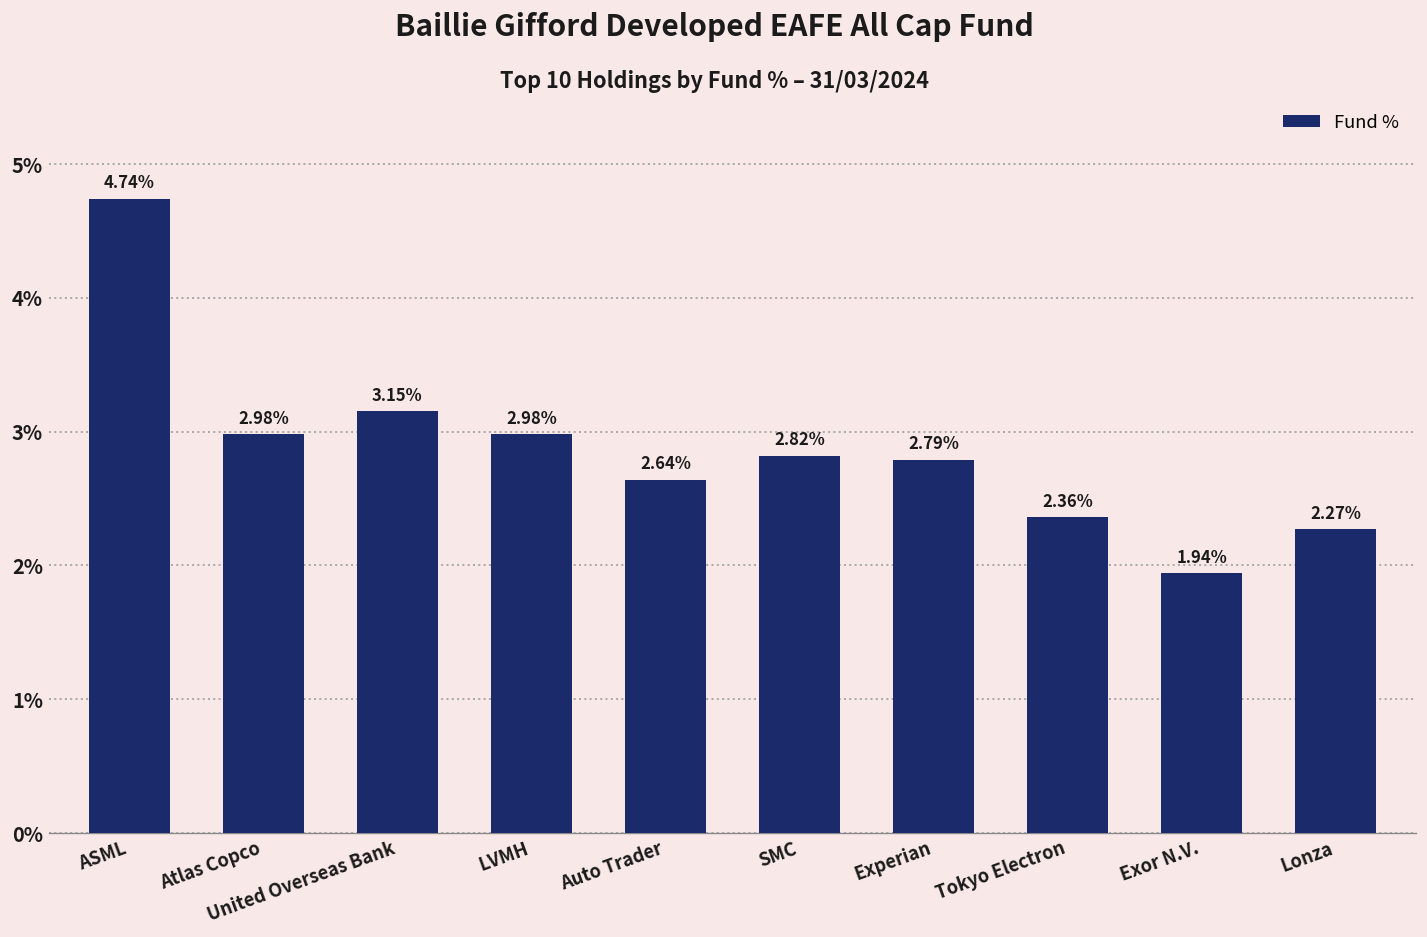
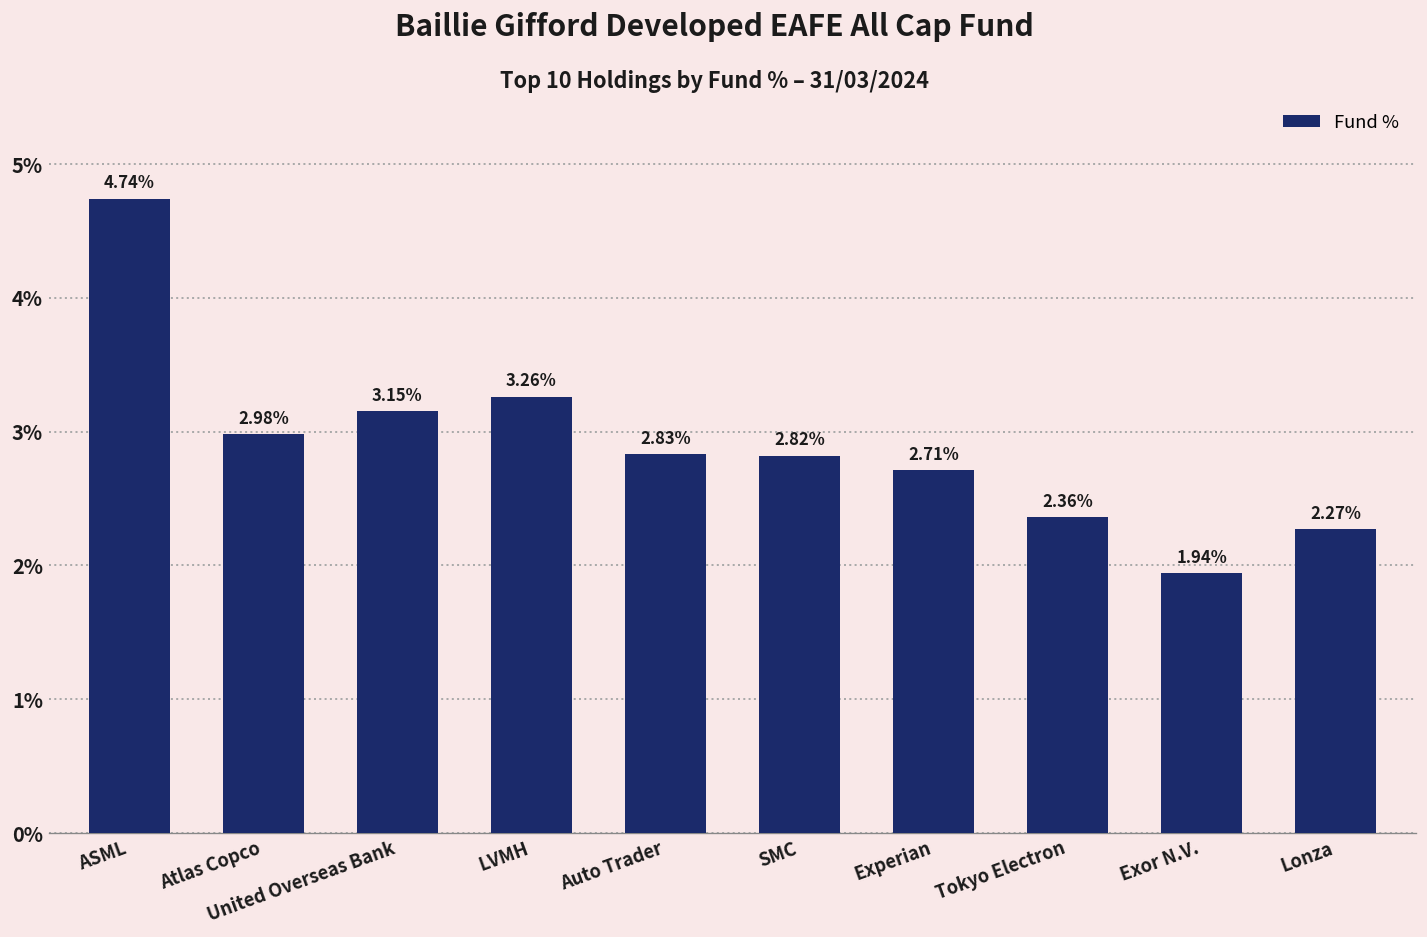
  {
    "ASML": "4.74%",
    "Atlas Copco": "2.98%",
    "United Overseas Bank": "3.15%",
-   "LVMH": "2.98%",
-   "Auto Trader": "2.64%",
+   "LVMH": "3.26%",
+   "Auto Trader": "2.83%",
    "SMC": "2.82%",
-   "Experian": "2.79%",
+   "Experian": "2.71%",
    "Tokyo Electron": "2.36%",
    "Exor N.V.": "1.94%",
    "Lonza": "2.27%"
  }
